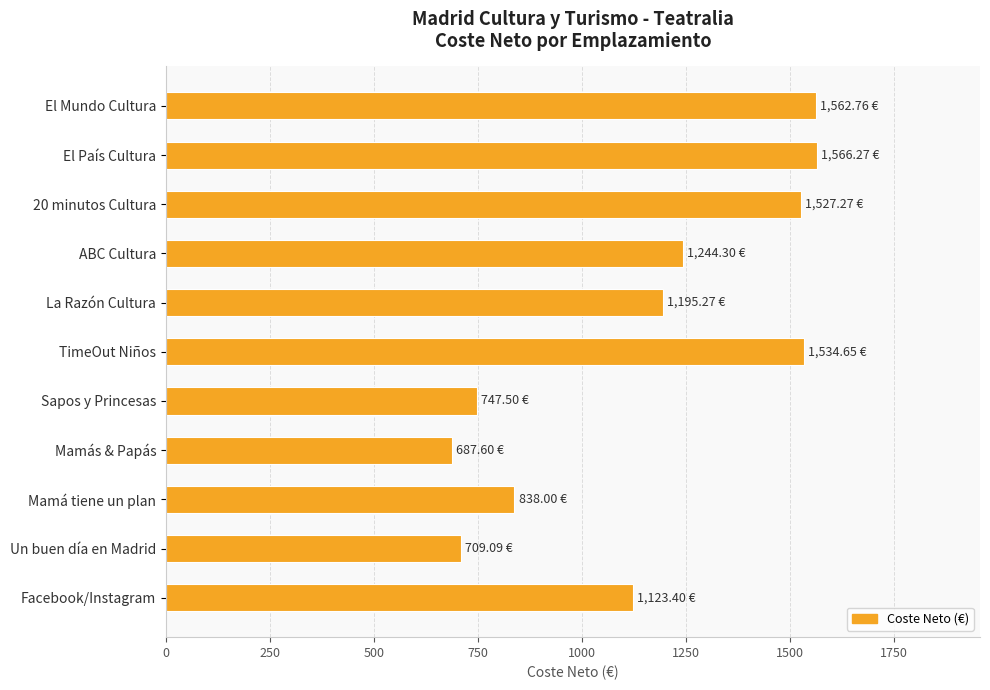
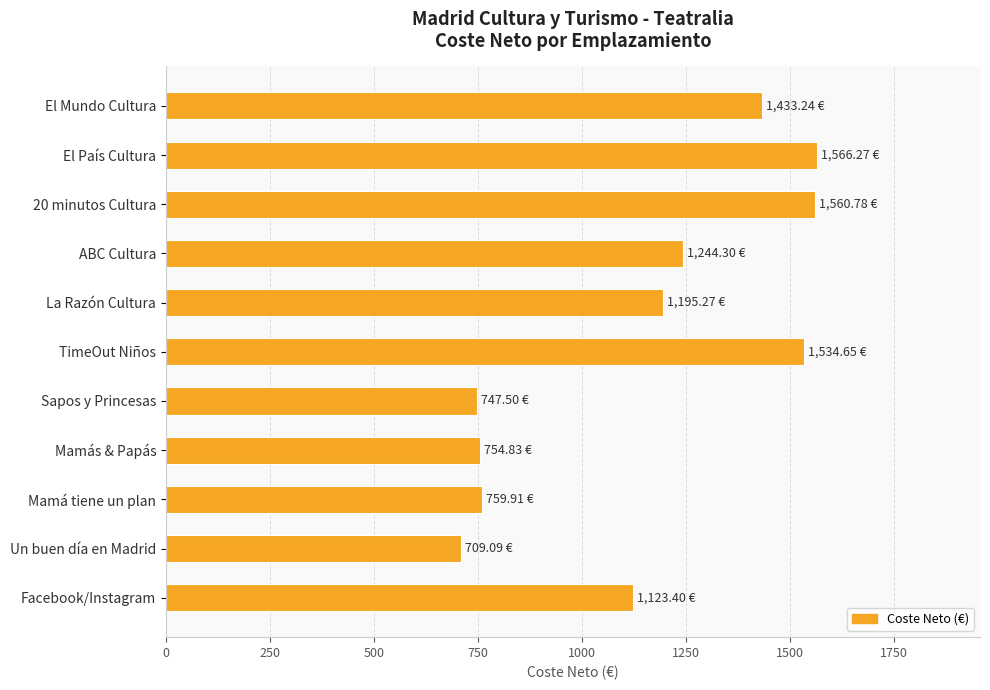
  {
-   "El Mundo Cultura": "1,562.76",
+   "El Mundo Cultura": "1,433.24",
    "El País Cultura": "1,566.27",
-   "20 minutos Cultura": "1,527.27",
+   "20 minutos Cultura": "1,560.78",
    "ABC Cultura": "1,244.30",
    "La Razón Cultura": "1,195.27",
    "TimeOut Niños": "1,534.65",
    "Sapos y Princesas": "747.50",
-   "Mamás & Papás": "687.60",
-   "Mamá tiene un plan": "838.00",
+   "Mamás & Papás": "754.83",
+   "Mamá tiene un plan": "759.91",
    "Un buen día en Madrid": "709.09",
    "Facebook/Instagram": "1,123.40"
  }
